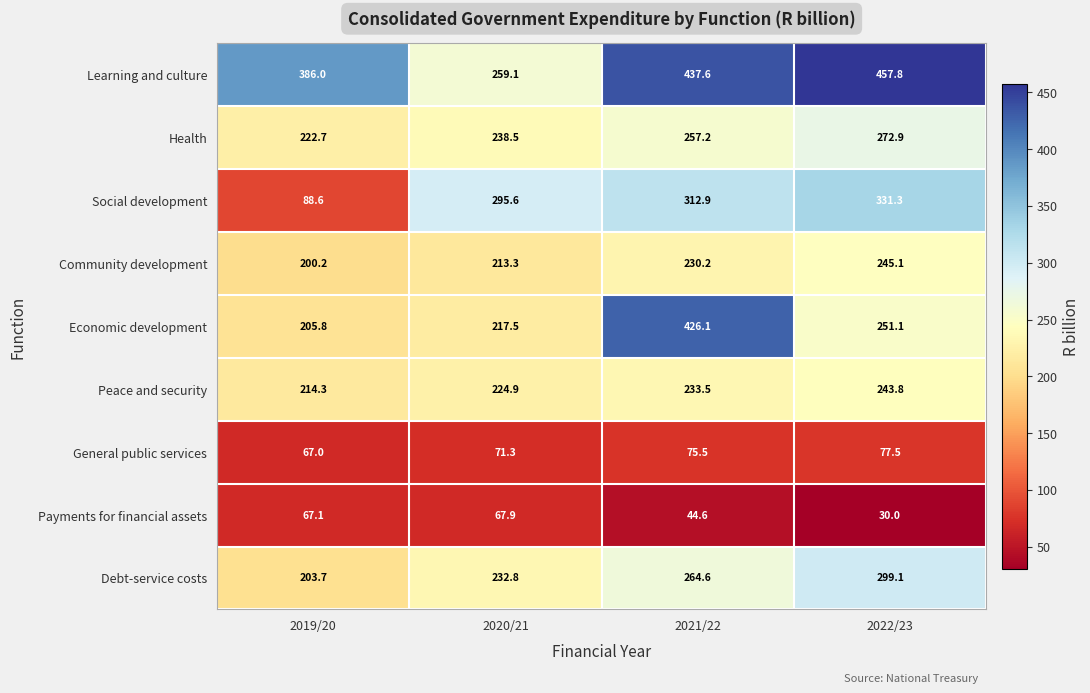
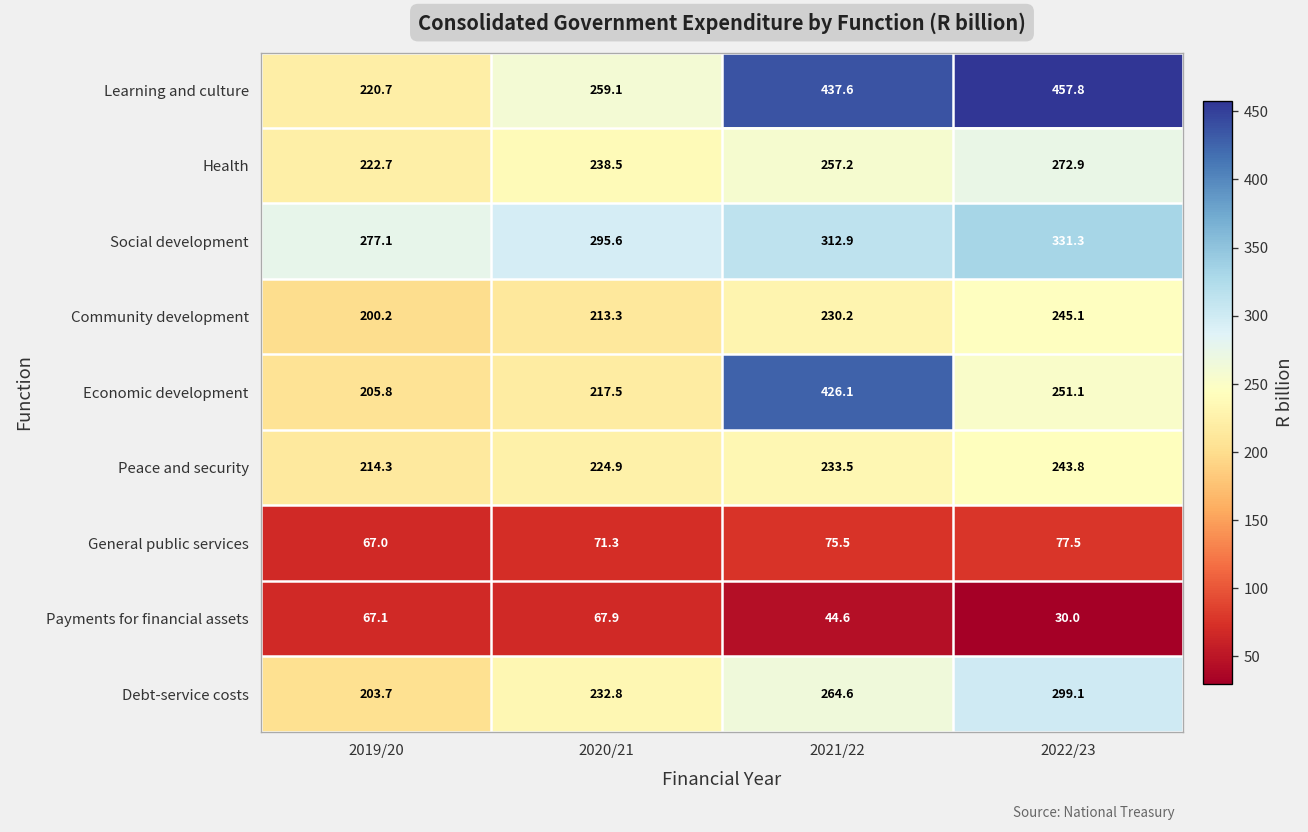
  {
    "Learning and culture": {
-     "2019/20": 386.0,
+     "2019/20": 220.7,
      "2020/21": 259.1,
      "2021/22": 437.6,
      "2022/23": 457.8
    },
    "Health": {
      "2019/20": 222.7,
      "2020/21": 238.5,
      "2021/22": 257.2,
      "2022/23": 272.9
    },
    "Social development": {
-     "2019/20": 88.6,
+     "2019/20": 277.1,
      "2020/21": 295.6,
      "2021/22": 312.9,
      "2022/23": 331.3
    },
    "Community development": {
      "2019/20": 200.2,
      "2020/21": 213.3,
      "2021/22": 230.2,
      "2022/23": 245.1
    },
    "Economic development": {
      "2019/20": 205.8,
      "2020/21": 217.5,
      "2021/22": 426.1,
      "2022/23": 251.1
    },
    "Peace and security": {
      "2019/20": 214.3,
      "2020/21": 224.9,
      "2021/22": 233.5,
      "2022/23": 243.8
    },
    "General public services": {
      "2019/20": 67.0,
      "2020/21": 71.3,
      "2021/22": 75.5,
      "2022/23": 77.5
    },
    "Payments for financial assets": {
      "2019/20": 67.1,
      "2020/21": 67.9,
      "2021/22": 44.6,
      "2022/23": 30.0
    },
    "Debt-service costs": {
      "2019/20": 203.7,
      "2020/21": 232.8,
      "2021/22": 264.6,
      "2022/23": 299.1
    }
  }
